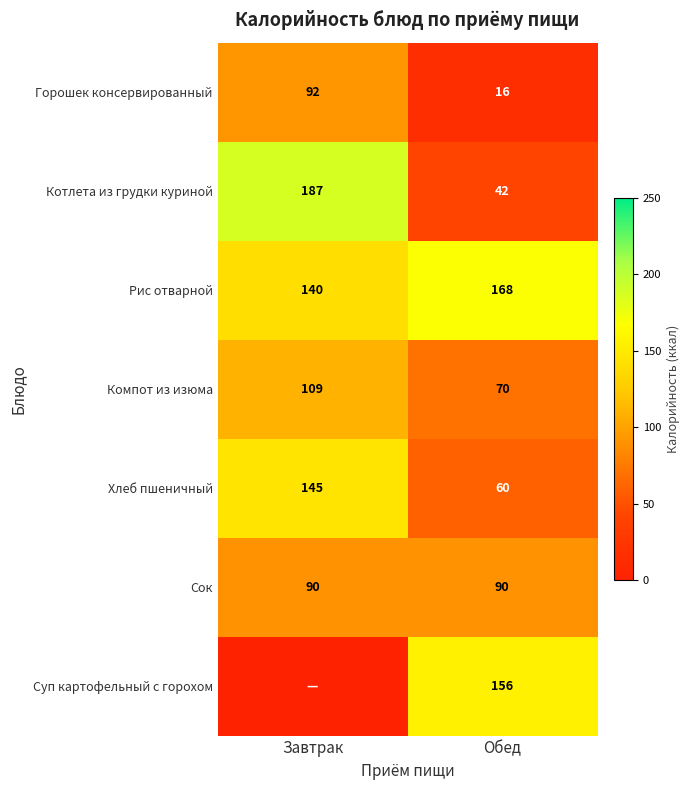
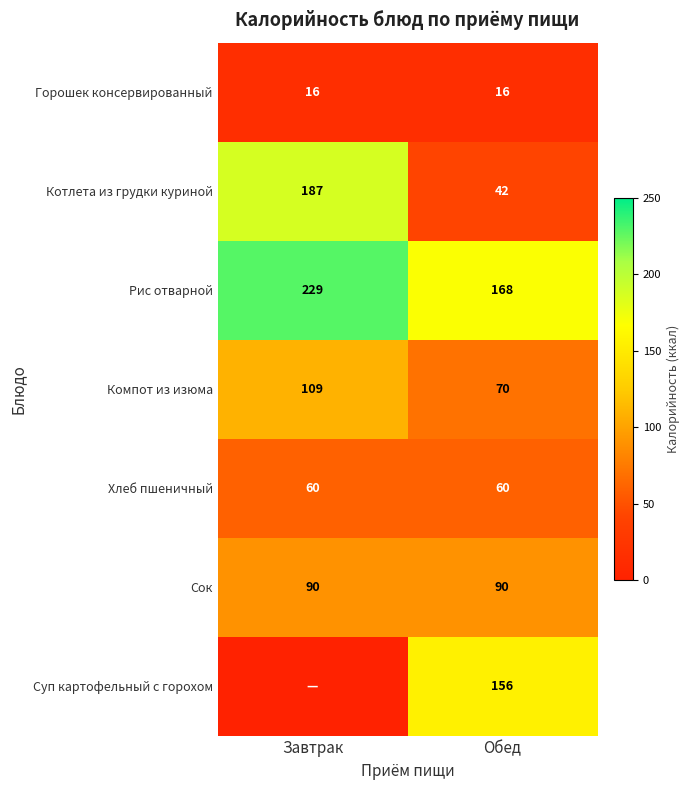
  {
    "Горошек консервированный": {
-     "Завтрак": 92,
+     "Завтрак": 16,
      "Обед": 16
    },
    "Котлета из грудки куриной": {
      "Завтрак": 187,
      "Обед": 42
    },
    "Рис отварной": {
-     "Завтрак": 140,
+     "Завтрак": 229,
      "Обед": 168
    },
    "Компот из изюма": {
      "Завтрак": 109,
      "Обед": 70
    },
    "Хлеб пшеничный": {
-     "Завтрак": 145,
+     "Завтрак": 60,
      "Обед": 60
    },
    "Сок": {
      "Завтрак": 90,
      "Обед": 90
    },
    "Суп картофельный с горохом": {
      "Обед": 156
    }
  }
